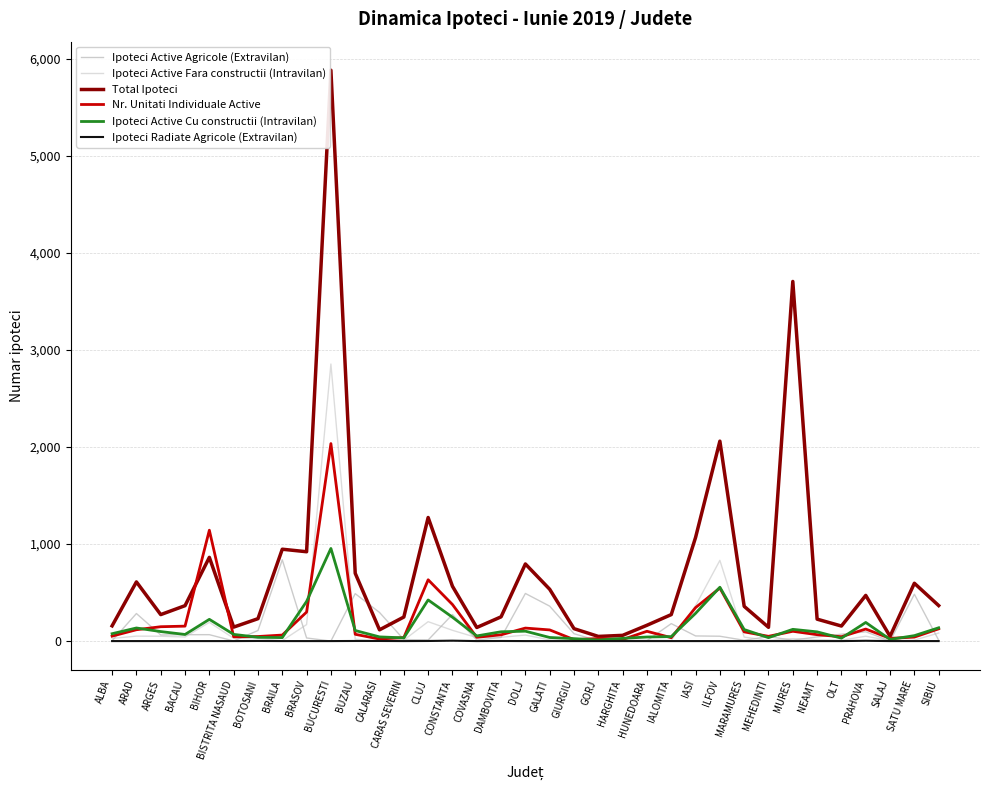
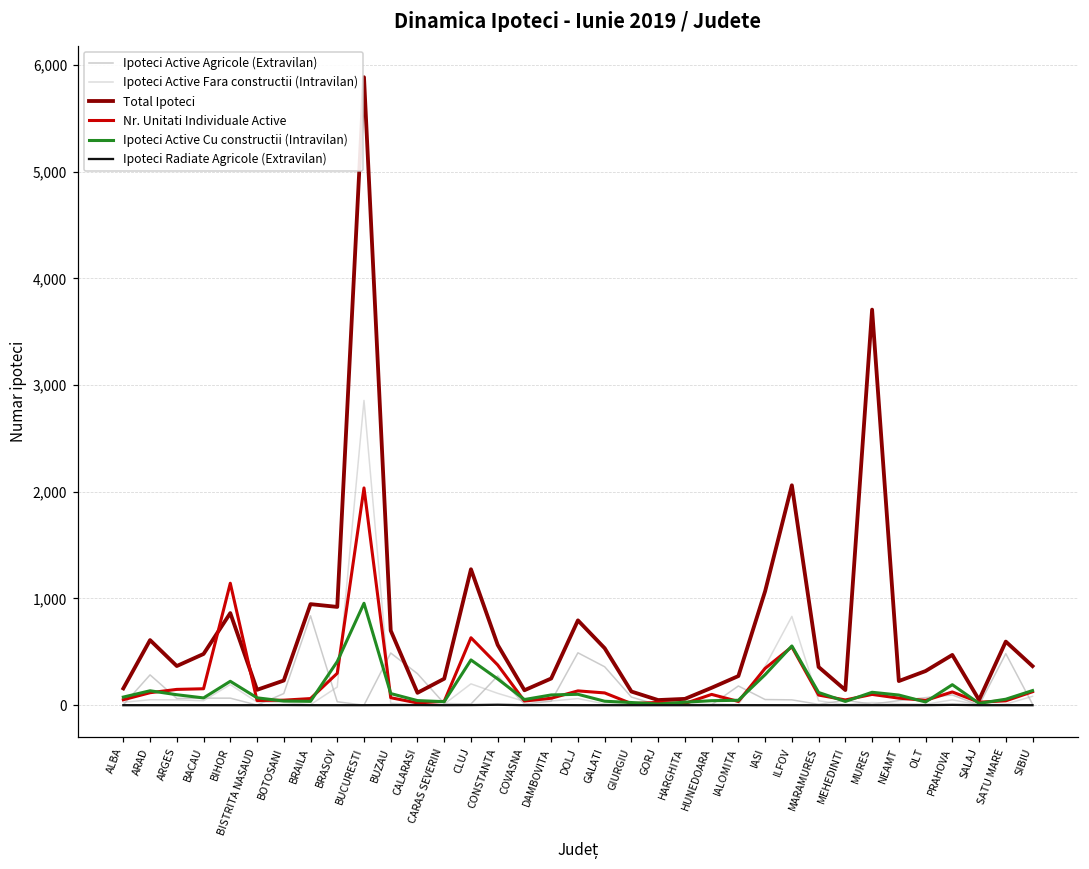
  {
    "Total Ipoteci": {
      "ALBA": "200",
      "ARAD": "600",
-     "ARGES": "300",
-     "BACAU": "400",
+     "ARGES": "400",
+     "BACAU": "500",
      "BIHOR": "900",
      "BISTRITA NASAUD": "100",
      "BOTOSANI": "200",
      "BRAILA": "900",
      "BRASOV": "900",
      "BUCURESTI": "5,900",
      "BUZAU": "700",
      "CALARASI": "100",
      "CARAS SEVERIN": "200",
      "CLUJ": "1,300",
      "CONSTANTA": "600",
      "COVASNA": "100",
      "DAMBOVITA": "300",
      "DOLJ": "800",
      "GALATI": "500",
      "GIURGIU": "100",
      "HARGHITA": "100",
      "HUNEDOARA": "200",
      "IALOMITA": "300",
      "IASI": "1,100",
      "ILFOV": "2,100",
      "MARAMURES": "400",
      "MEHEDINTI": "100",
      "MURES": "3,700",
      "NEAMT": "200",
-     "OLT": "200",
+     "OLT": "300",
      "PRAHOVA": "500",
      "SATU MARE": "600",
      "SIBIU": "400"
    },
    "Nr. Unitati Individuale Active": {
      "ARGES": "100",
      "BACAU": "200",
      "BIHOR": "1,100",
      "BRASOV": "300",
      "BUCURESTI": "2,000",
      "BUZAU": "100",
      "CLUJ": "600",
      "CONSTANTA": "400",
      "DOLJ": "100",
      "GALATI": "100",
      "HUNEDOARA": "100",
      "PRAHOVA": "100"
    },
    "Ipoteci Active Cu constructii (Intravilan)": {
      "ARGES": "100",
      "BIHOR": "200",
      "BRASOV": "400",
      "BUCURESTI": "1,000",
      "BUZAU": "100",
      "CLUJ": "400",
      "CONSTANTA": "200",
      "DAMBOVITA": "100",
      "DOLJ": "100",
      "HUNEDOARA": "0",
      "IASI": "300",
      "NEAMT": "100",
      "PRAHOVA": "200"
    },
    "Ipoteci Radiate Agricole (Extravilan)": {
      "ARAD": "0",
      "ARGES": "0",
      "BACAU": "0",
      "BIHOR": "0",
      "BRASOV": "0",
      "CONSTANTA": "0",
      "DAMBOVITA": "0",
      "DOLJ": "0",
      "IASI": "0",
      "ILFOV": "0",
      "PRAHOVA": "0"
    }
  }
